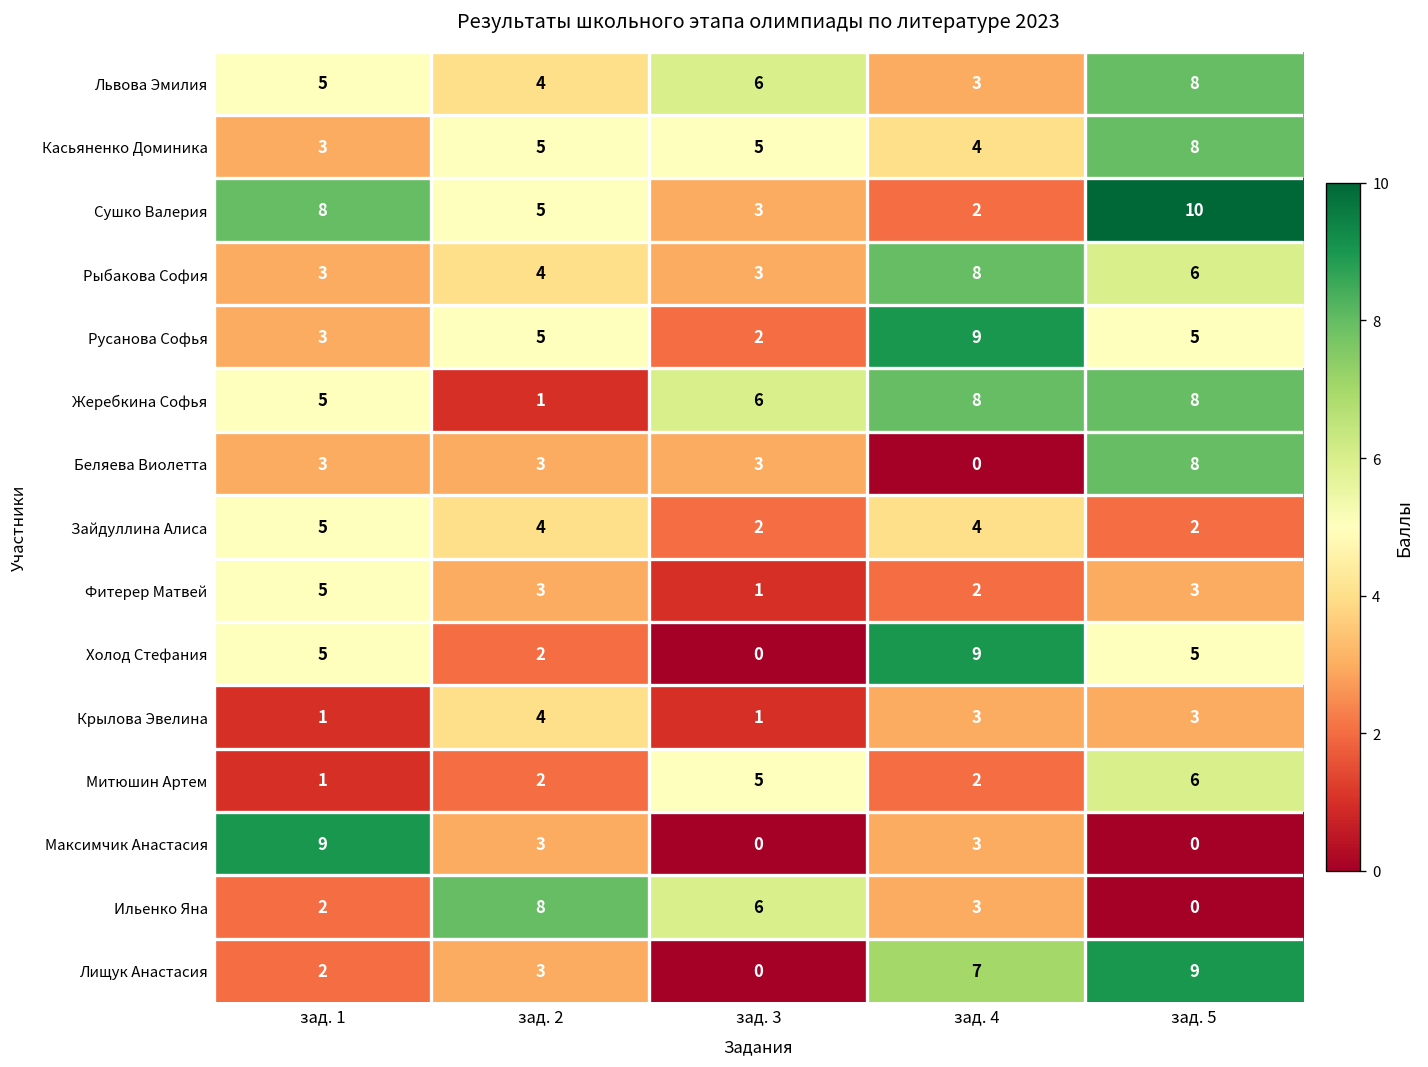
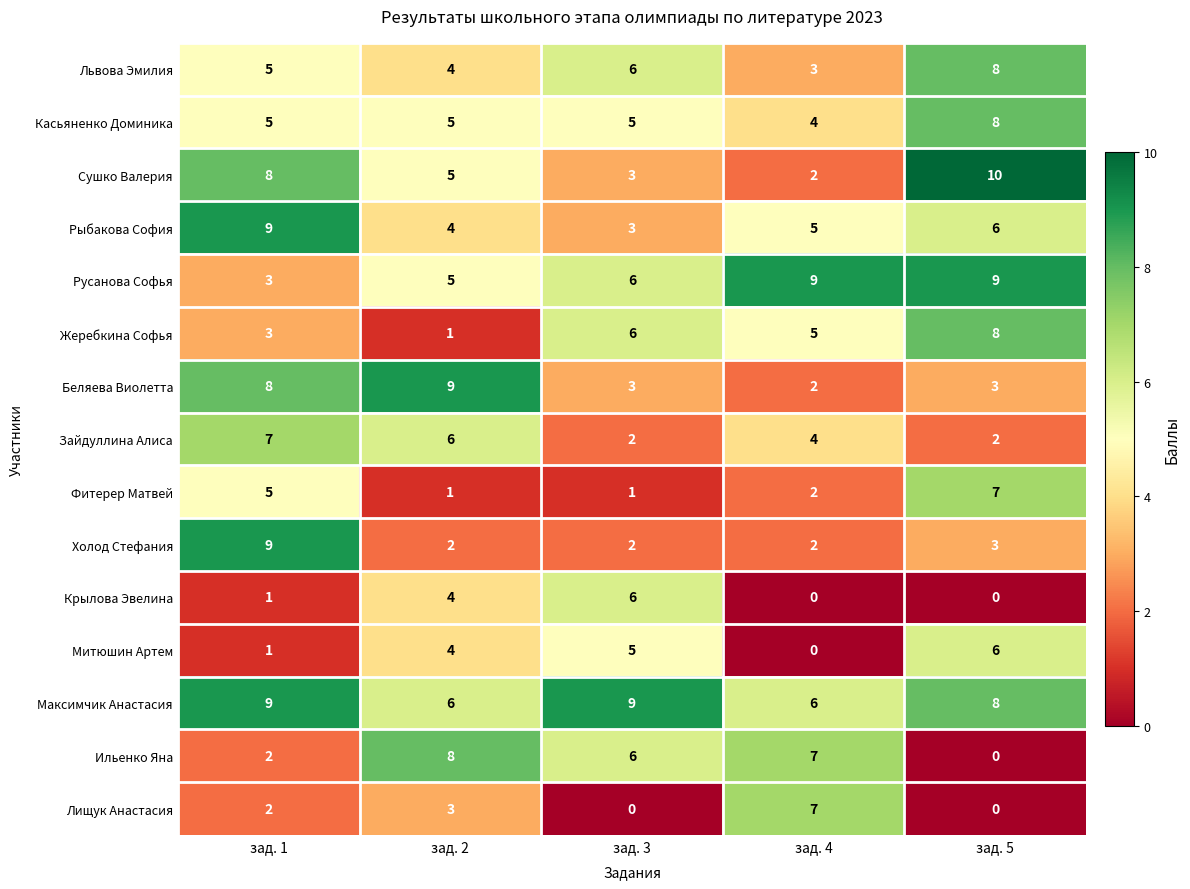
  {
    "Львова Эмилия": {
      "зад. 1": 5,
      "зад. 2": 4,
      "зад. 3": 6,
      "зад. 4": 3,
      "зад. 5": 8
    },
    "Касьяненко Доминика": {
-     "зад. 1": 3,
+     "зад. 1": 5,
      "зад. 2": 5,
      "зад. 3": 5,
      "зад. 4": 4,
      "зад. 5": 8
    },
    "Сушко Валерия": {
      "зад. 1": 8,
      "зад. 2": 5,
      "зад. 3": 3,
      "зад. 4": 2,
      "зад. 5": 10
    },
    "Рыбакова София": {
-     "зад. 1": 3,
+     "зад. 1": 9,
      "зад. 2": 4,
      "зад. 3": 3,
-     "зад. 4": 8,
+     "зад. 4": 5,
      "зад. 5": 6
    },
    "Русанова Софья": {
      "зад. 1": 3,
      "зад. 2": 5,
-     "зад. 3": 2,
+     "зад. 3": 6,
      "зад. 4": 9,
-     "зад. 5": 5
+     "зад. 5": 9
    },
    "Жеребкина Софья": {
-     "зад. 1": 5,
+     "зад. 1": 3,
      "зад. 2": 1,
      "зад. 3": 6,
-     "зад. 4": 8,
+     "зад. 4": 5,
      "зад. 5": 8
    },
    "Беляева Виолетта": {
-     "зад. 1": 3,
-     "зад. 2": 3,
+     "зад. 1": 8,
+     "зад. 2": 9,
      "зад. 3": 3,
-     "зад. 4": 0,
-     "зад. 5": 8
+     "зад. 4": 2,
+     "зад. 5": 3
    },
    "Зайдуллина Алиса": {
-     "зад. 1": 5,
-     "зад. 2": 4,
+     "зад. 1": 7,
+     "зад. 2": 6,
      "зад. 3": 2,
      "зад. 4": 4,
      "зад. 5": 2
    },
    "Фитерер Матвей": {
      "зад. 1": 5,
-     "зад. 2": 3,
+     "зад. 2": 1,
      "зад. 3": 1,
      "зад. 4": 2,
-     "зад. 5": 3
+     "зад. 5": 7
    },
    "Холод Стефания": {
-     "зад. 1": 5,
+     "зад. 1": 9,
      "зад. 2": 2,
-     "зад. 3": 0,
-     "зад. 4": 9,
-     "зад. 5": 5
+     "зад. 3": 2,
+     "зад. 4": 2,
+     "зад. 5": 3
    },
    "Крылова Эвелина": {
      "зад. 1": 1,
      "зад. 2": 4,
-     "зад. 3": 1,
-     "зад. 4": 3,
-     "зад. 5": 3
+     "зад. 3": 6,
+     "зад. 4": 0,
+     "зад. 5": 0
    },
    "Митюшин Артем": {
      "зад. 1": 1,
-     "зад. 2": 2,
+     "зад. 2": 4,
      "зад. 3": 5,
-     "зад. 4": 2,
+     "зад. 4": 0,
      "зад. 5": 6
    },
    "Максимчик Анастасия": {
      "зад. 1": 9,
-     "зад. 2": 3,
-     "зад. 3": 0,
-     "зад. 4": 3,
-     "зад. 5": 0
+     "зад. 2": 6,
+     "зад. 3": 9,
+     "зад. 4": 6,
+     "зад. 5": 8
    },
    "Ильенко Яна": {
      "зад. 1": 2,
      "зад. 2": 8,
      "зад. 3": 6,
-     "зад. 4": 3,
+     "зад. 4": 7,
      "зад. 5": 0
    },
    "Лищук Анастасия": {
      "зад. 1": 2,
      "зад. 2": 3,
      "зад. 3": 0,
      "зад. 4": 7,
-     "зад. 5": 9
+     "зад. 5": 0
    }
  }
